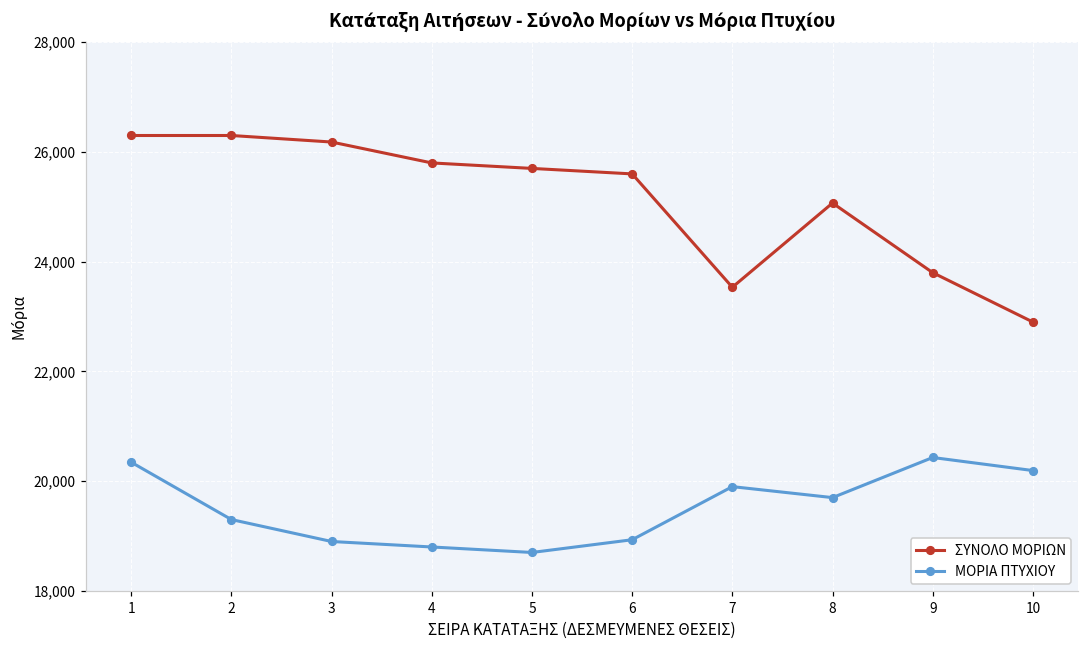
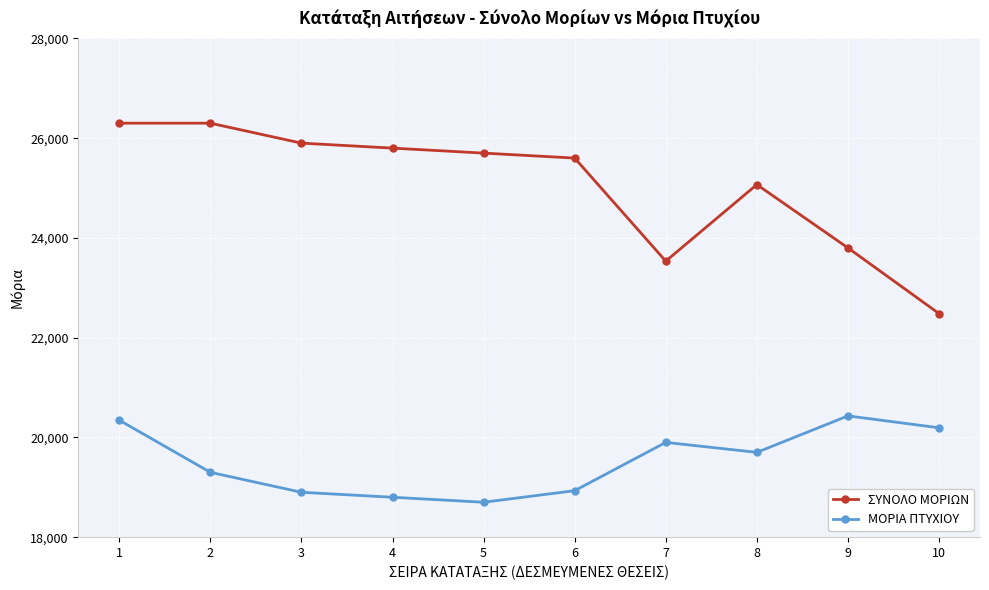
  {
    "ΣΥΝΟΛΟ ΜΟΡΙΩΝ": {
      "1": "26,300",
      "2": "26,300",
-     "3": "26,200",
+     "3": "25,900",
      "4": "25,800",
      "5": "25,700",
      "6": "25,600",
      "7": "23,500",
      "8": "25,100",
      "9": "23,800",
-     "10": "22,900"
+     "10": "22,500"
    },
    "ΜΟΡΙΑ ΠΤΥΧΙΟΥ": {
      "1": "20,300",
      "2": "19,300",
      "3": "18,900",
      "4": "18,800",
      "5": "18,700",
      "6": "18,900",
      "7": "19,900",
      "8": "19,700",
      "9": "20,400",
      "10": "20,200"
    }
  }
